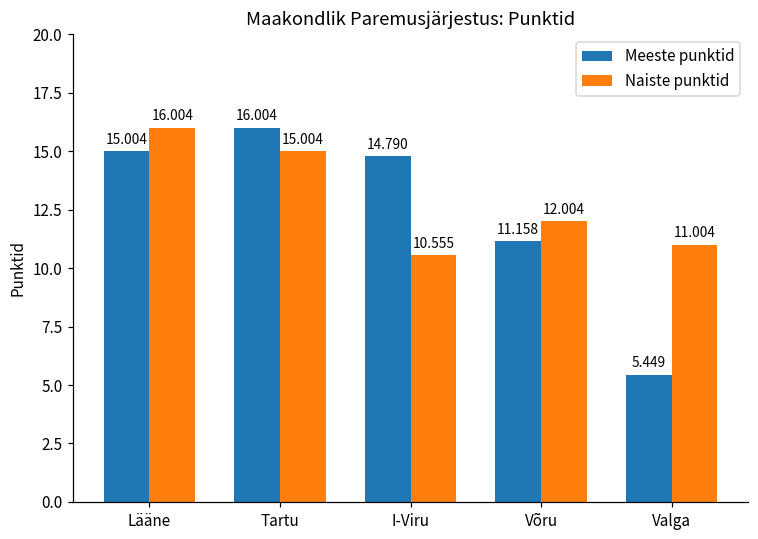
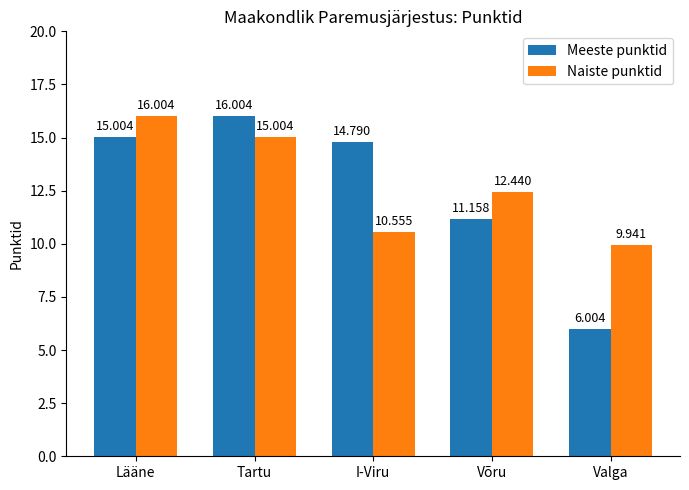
  {
    "Meeste punktid": {
      "Lääne": 15.004,
      "Tartu": 16.004,
      "I-Viru": 14.790,
      "Võru": 11.158,
-     "Valga": 5.449
+     "Valga": 6.004
    },
    "Naiste punktid": {
      "Lääne": 16.004,
      "Tartu": 15.004,
      "I-Viru": 10.555,
-     "Võru": 12.004,
-     "Valga": 11.004
+     "Võru": 12.440,
+     "Valga": 9.941
    }
  }
